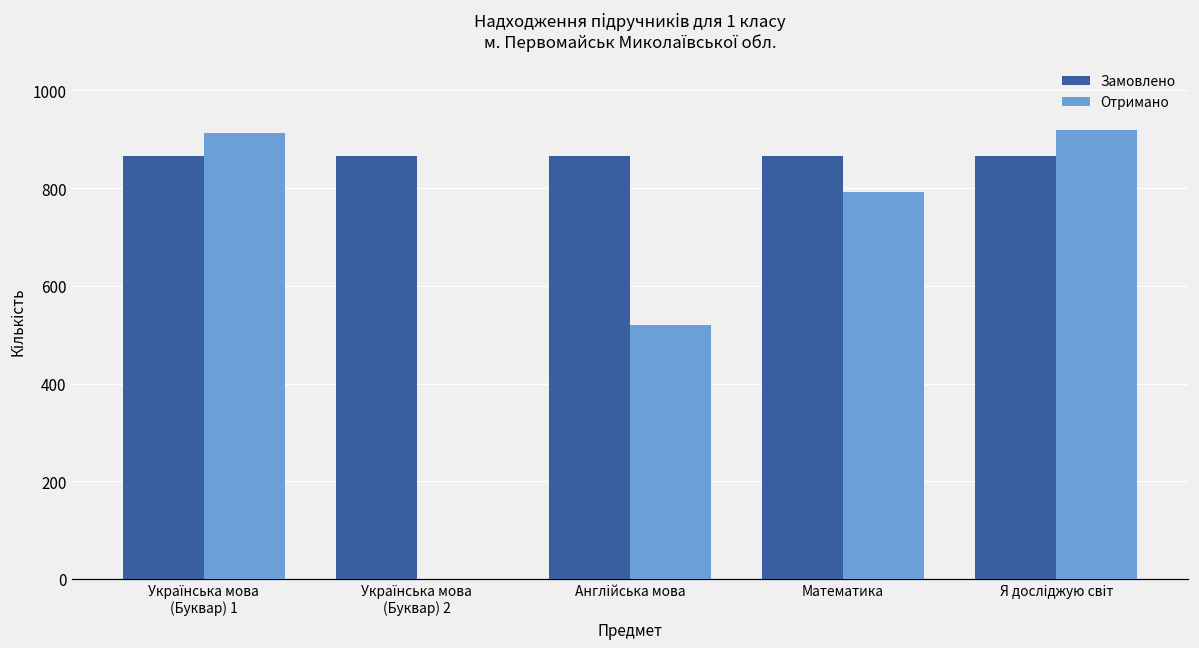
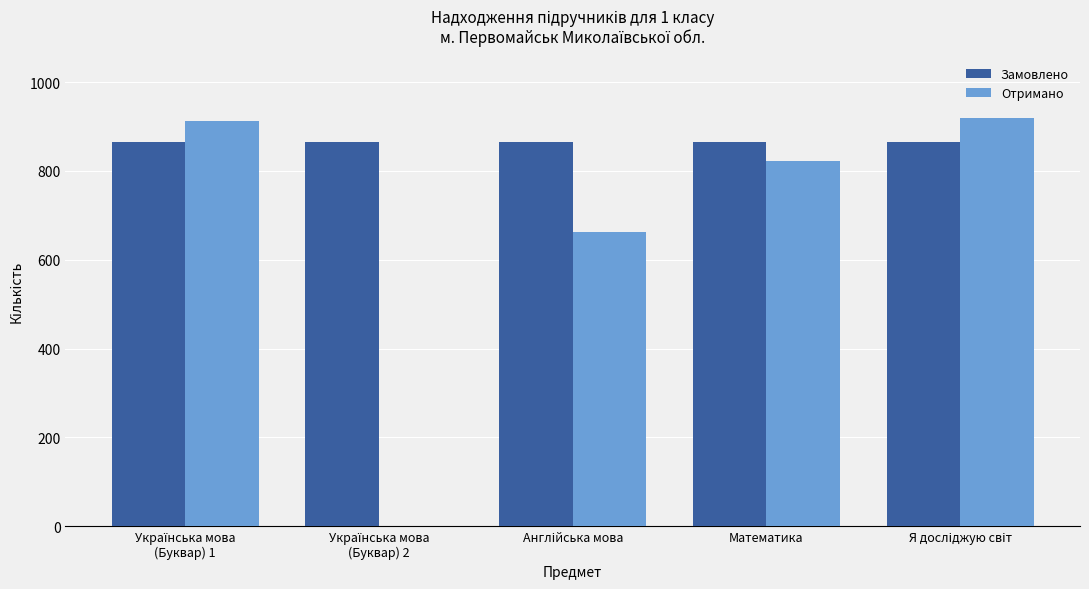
  {
    "Замовлено": {
      "Українська мова (Буквар) 1": 870,
      "Українська мова (Буквар) 2": 870,
      "Англійська мова": 870,
      "Математика": 870,
      "Я досліджую світ": 870
    },
    "Отримано": {
      "Українська мова (Буквар) 1": 910,
      "Українська мова (Буквар) 2": 0,
-     "Англійська мова": 520,
-     "Математика": 790,
+     "Англійська мова": 660,
+     "Математика": 820,
      "Я досліджую світ": 920
    }
  }
